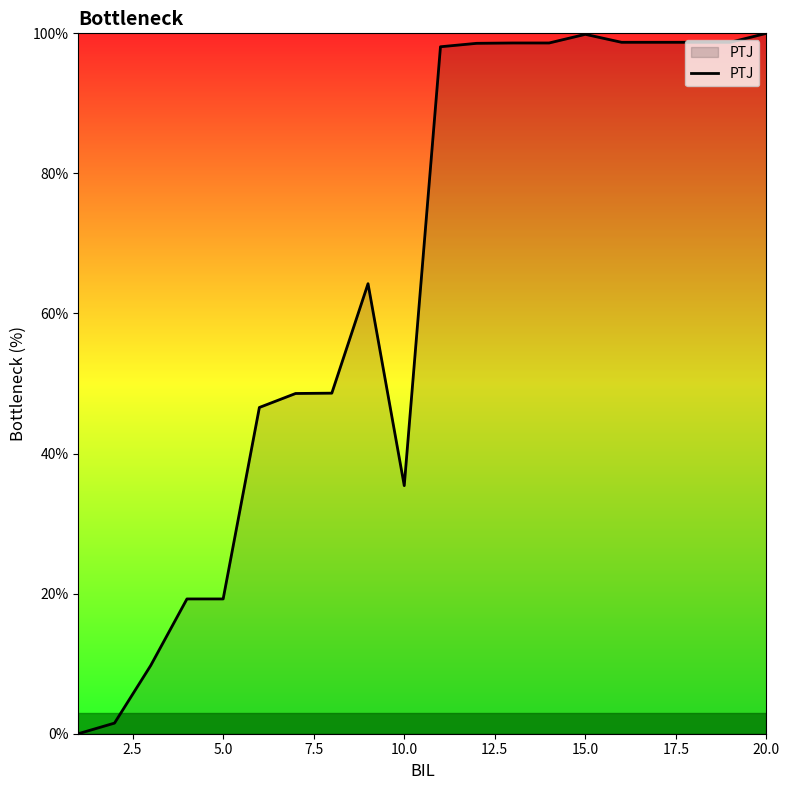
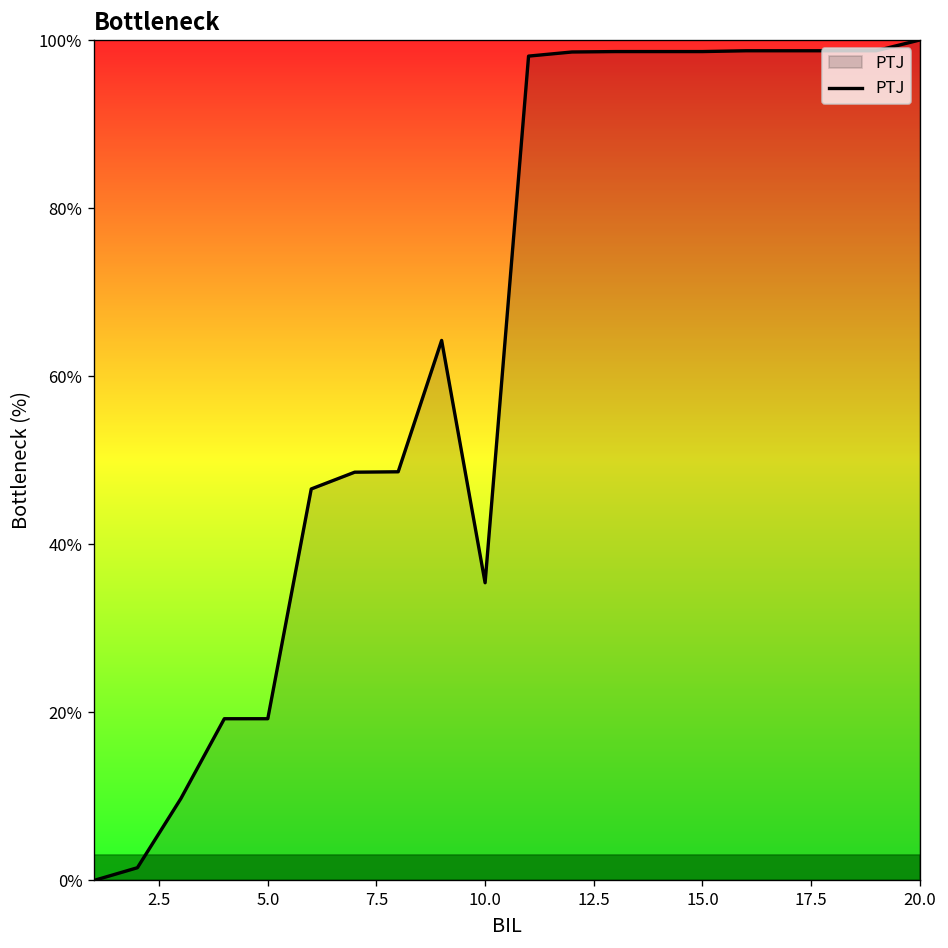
  {
    "5.0": "19%",
    "10.0": "35%",
-   "15.0": "100%",
+   "15.0": "99%",
    "20.0": "100%"
  }
